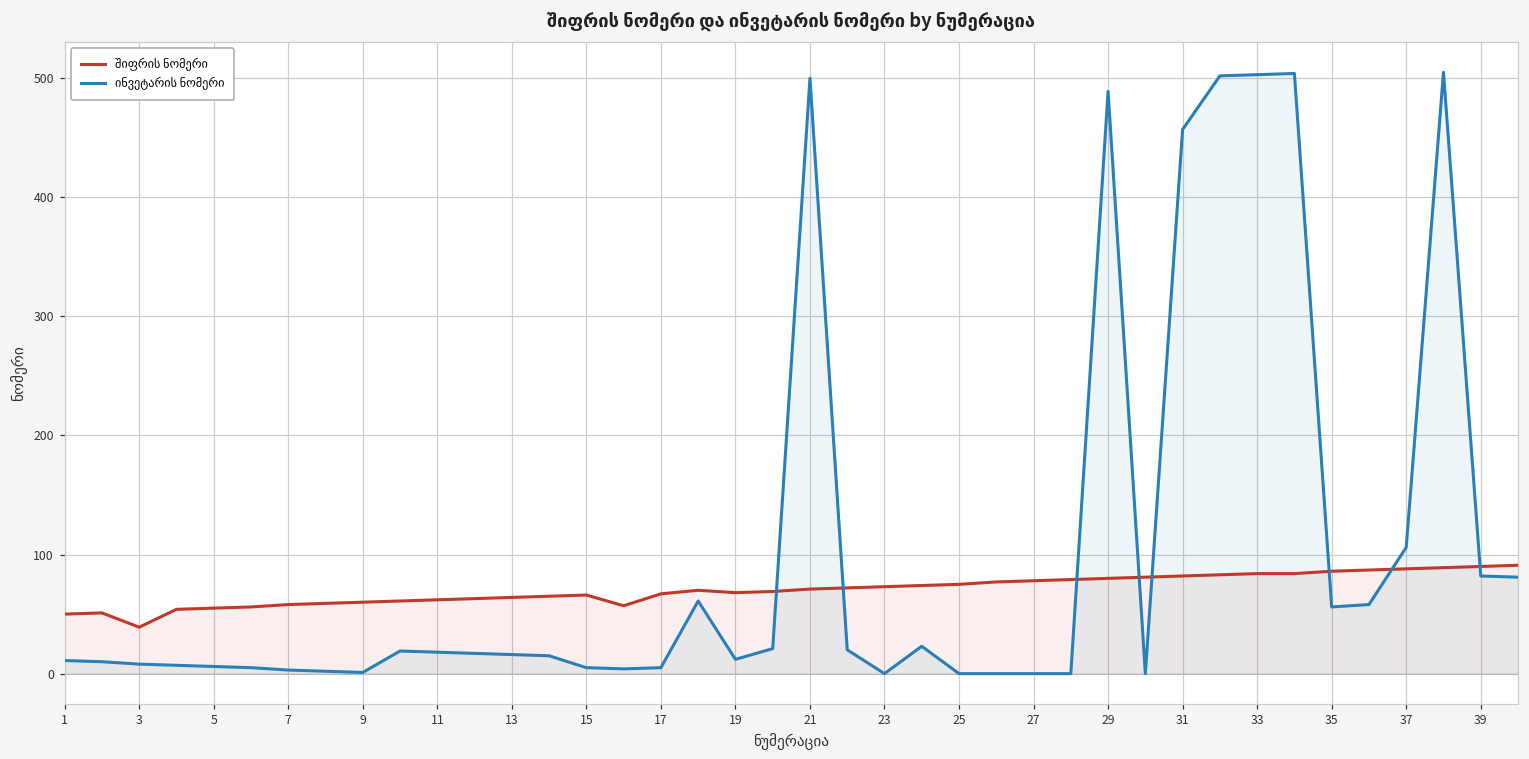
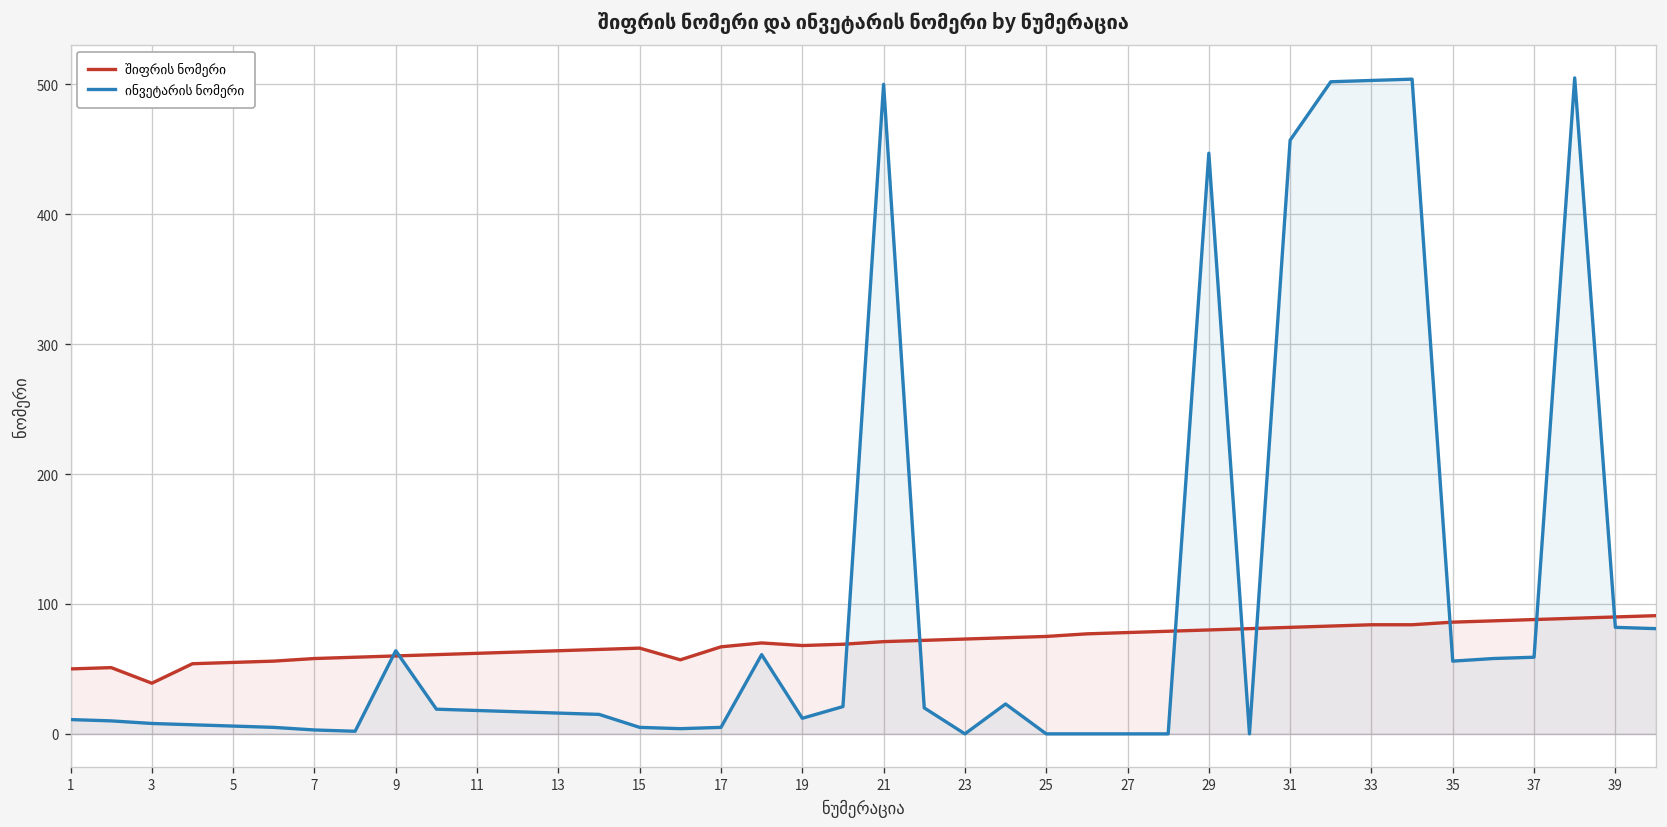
  {
    "შიფრის ნომერი": {
      "1": 50,
      "3": 39,
      "5": 55,
      "7": 58,
      "9": 60,
      "11": 62,
      "13": 64,
      "15": 66,
      "17": 67,
      "19": 68,
      "21": 71,
      "23": 73,
      "25": 75,
      "27": 78,
      "29": 80,
      "31": 82,
      "33": 84,
      "35": 86,
      "37": 88,
      "39": 90
    },
    "ინვეტარის ნომერი": {
      "1": 11,
      "3": 8,
      "5": 6,
      "7": 3,
-     "9": 1,
+     "9": 64,
      "11": 18,
      "13": 16,
      "15": 5,
      "17": 5,
      "19": 12,
      "21": 500,
      "23": 0,
      "25": 0,
      "27": 0,
-     "29": 489,
+     "29": 447,
      "31": 457,
      "33": 503,
      "35": 56,
-     "37": 106,
+     "37": 59,
      "39": 82
    }
  }
